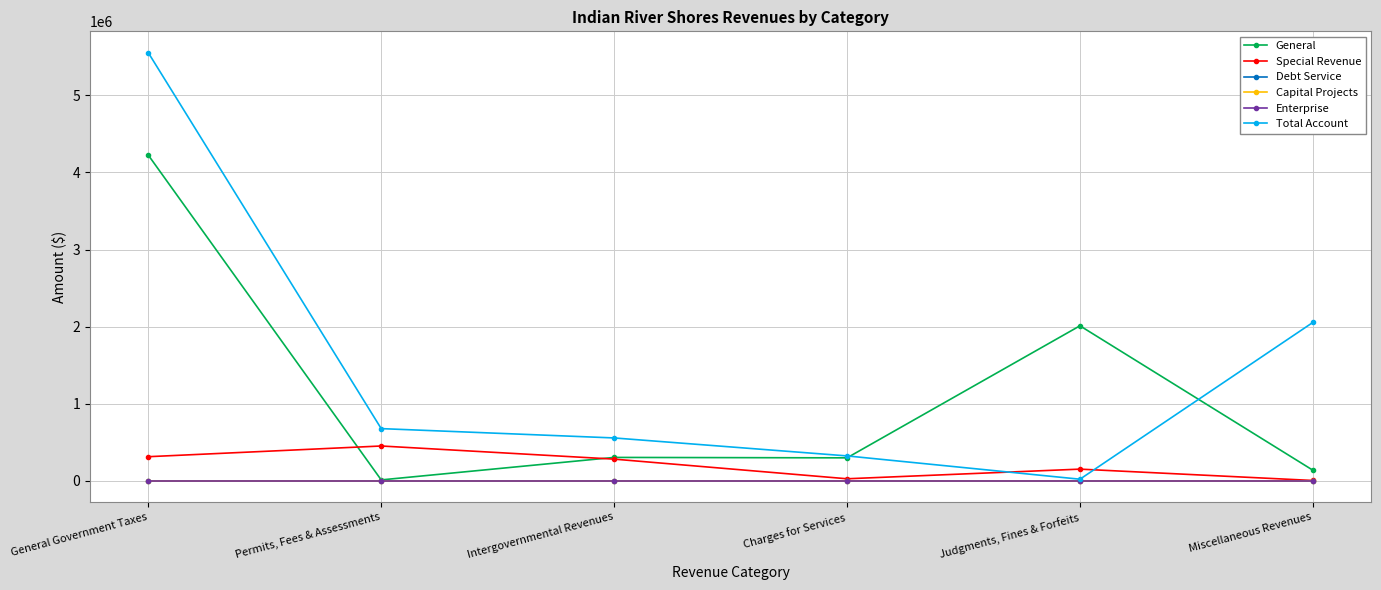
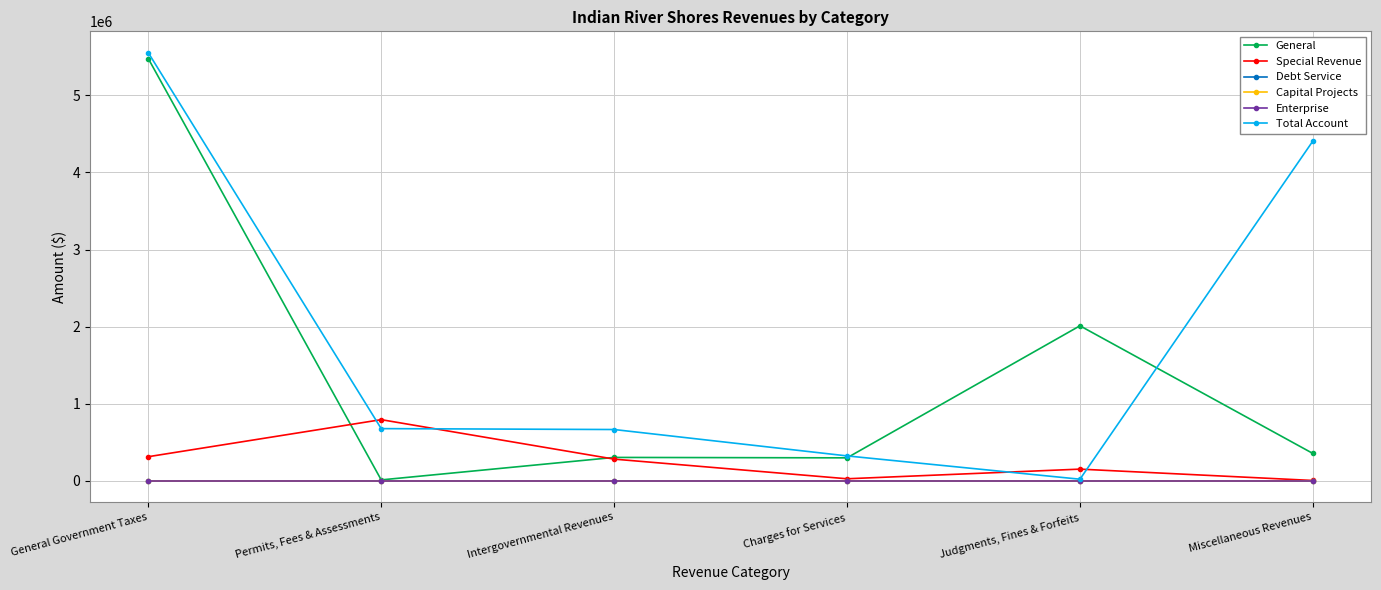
  {
    "General": {
-     "General Government Taxes": 4200000,
+     "General Government Taxes": 5500000,
      "Judgments, Fines & Forfeits": 2000000,
-     "Miscellaneous Revenues": 100000
+     "Miscellaneous Revenues": 400000
    },
    "Special Revenue": {
      "General Government Taxes": 300000,
-     "Permits, Fees & Assessments": 500000,
+     "Permits, Fees & Assessments": 800000,
      "Judgments, Fines & Forfeits": 200000
    },
    "Enterprise": {
      "General Government Taxes": 0,
      "Intergovernmental Revenues": 0
    },
    "Total Account": {
      "General Government Taxes": 5600000,
      "Permits, Fees & Assessments": 700000,
-     "Intergovernmental Revenues": 600000,
-     "Miscellaneous Revenues": 2100000
+     "Intergovernmental Revenues": 700000,
+     "Miscellaneous Revenues": 4400000
    }
  }
